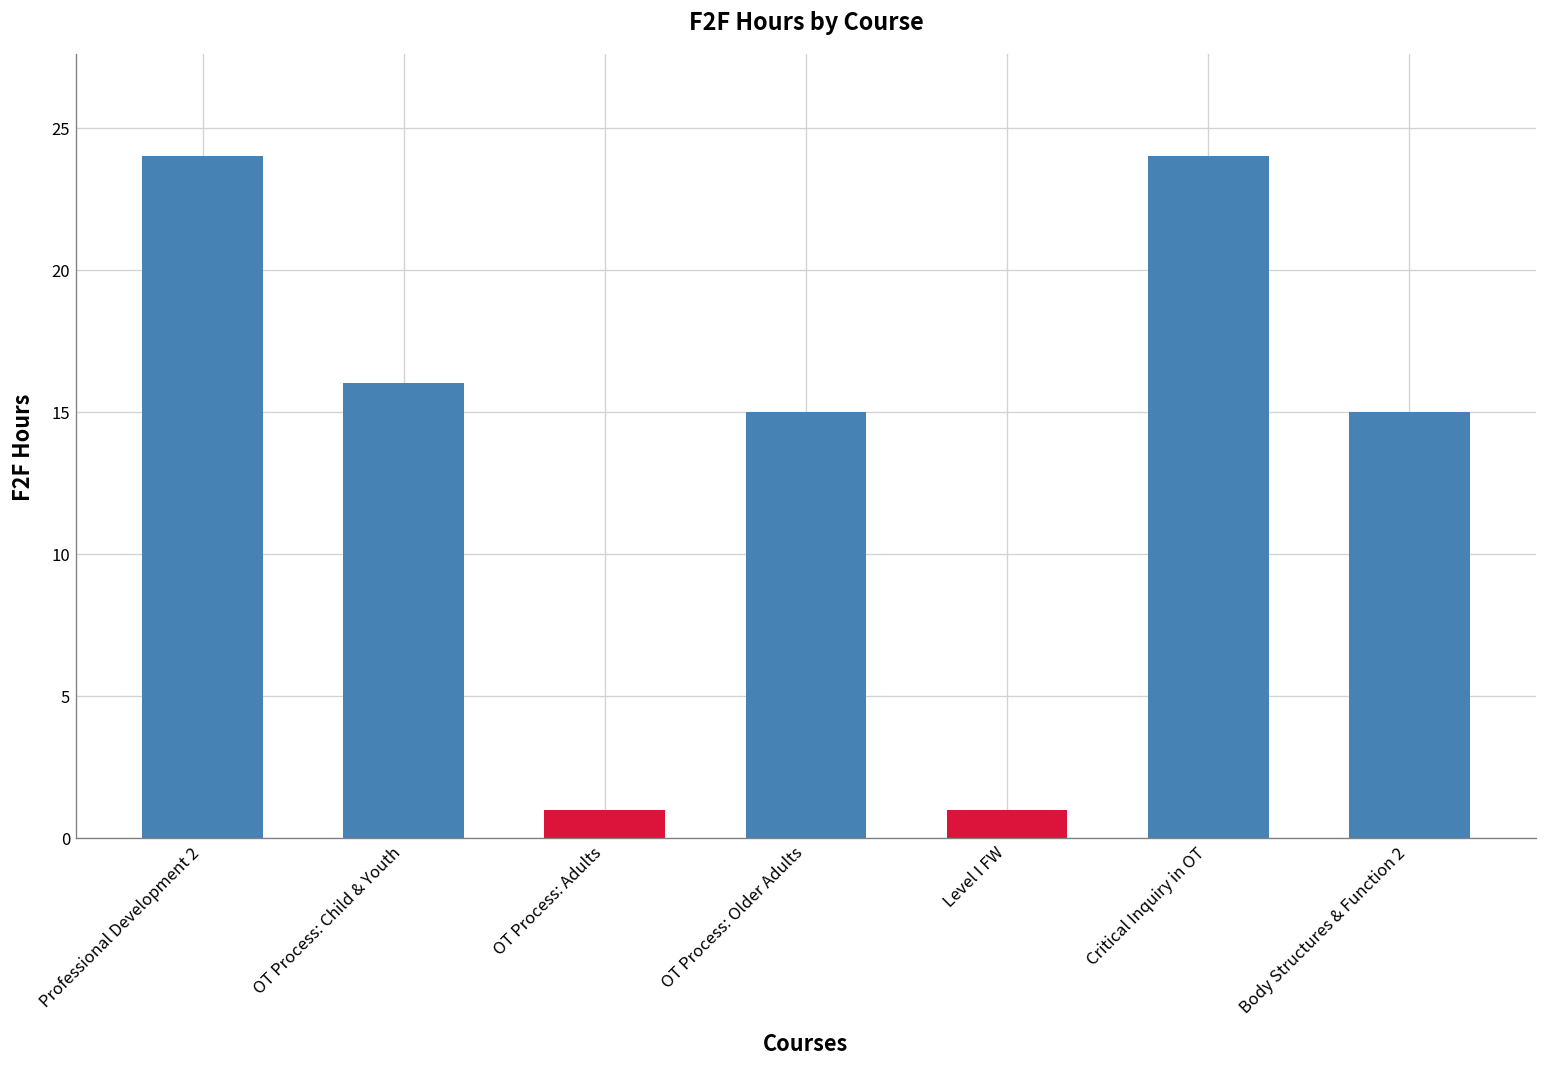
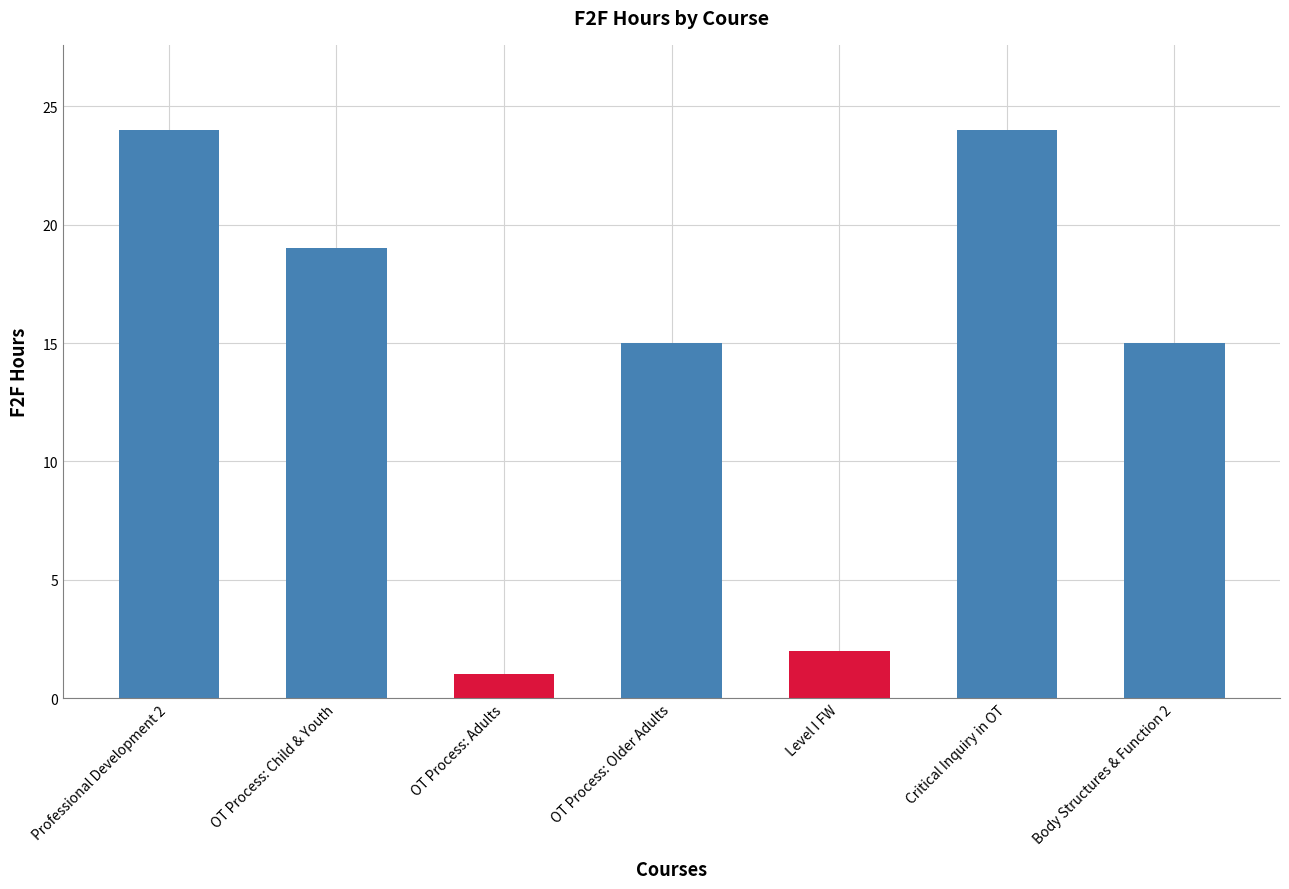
  {
    "Professional Development 2": 24,
-   "OT Process: Child & Youth": 16,
+   "OT Process: Child & Youth": 19,
    "OT Process: Adults": 1,
    "OT Process: Older Adults": 15,
-   "Level I FW": 1,
+   "Level I FW": 2,
    "Critical Inquiry in OT": 24,
    "Body Structures & Function 2": 15
  }
